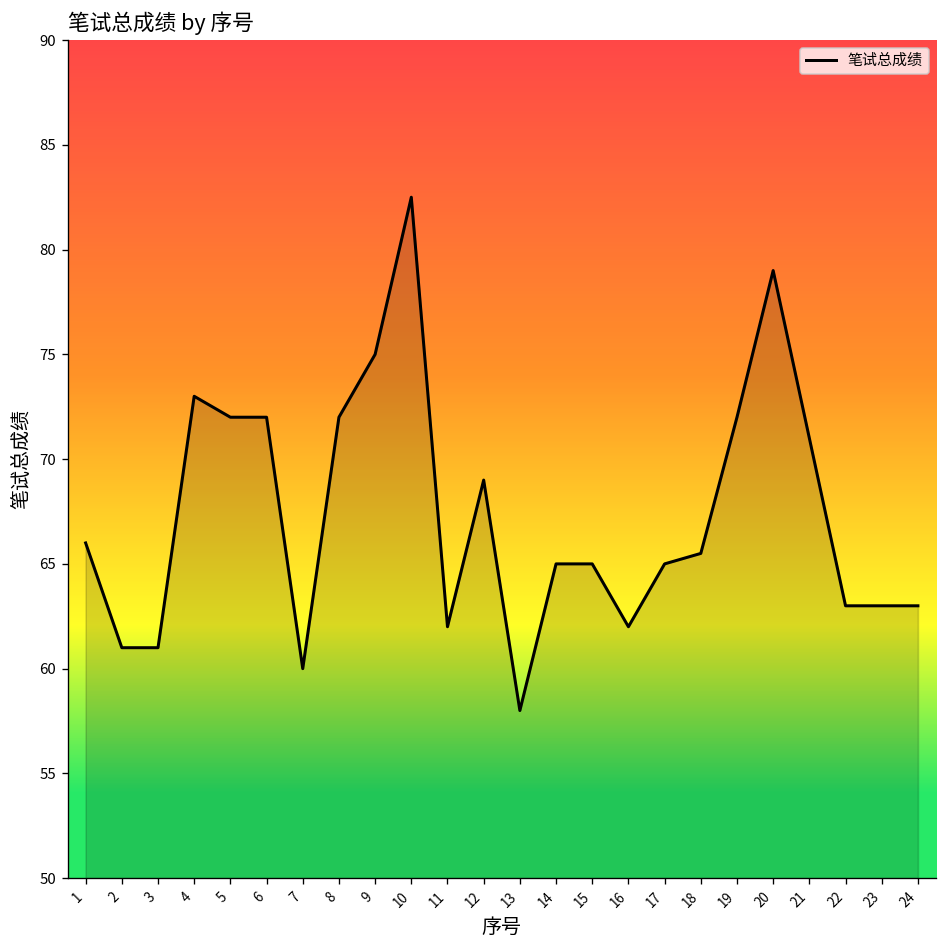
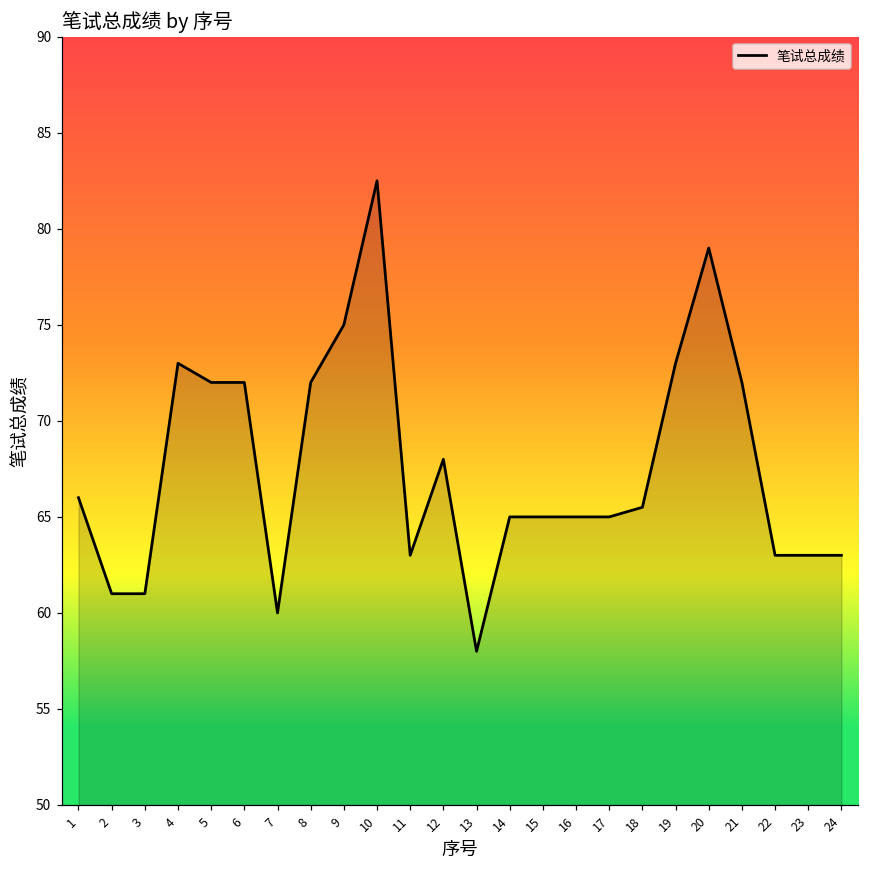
  {
    "1": 66,
    "2": 61,
    "3": 61,
    "4": 73,
    "5": 72,
    "6": 72,
    "7": 60,
    "8": 72,
    "9": 75,
    "10": 82.5,
-   "11": 62,
-   "12": 69,
+   "11": 63,
+   "12": 68,
    "13": 58,
    "14": 65,
    "15": 65,
-   "16": 62,
+   "16": 65,
    "17": 65,
    "18": 65.5,
-   "19": 72,
+   "19": 73,
    "20": 79,
-   "21": 71,
+   "21": 72,
    "22": 63,
    "23": 63,
    "24": 63
  }
